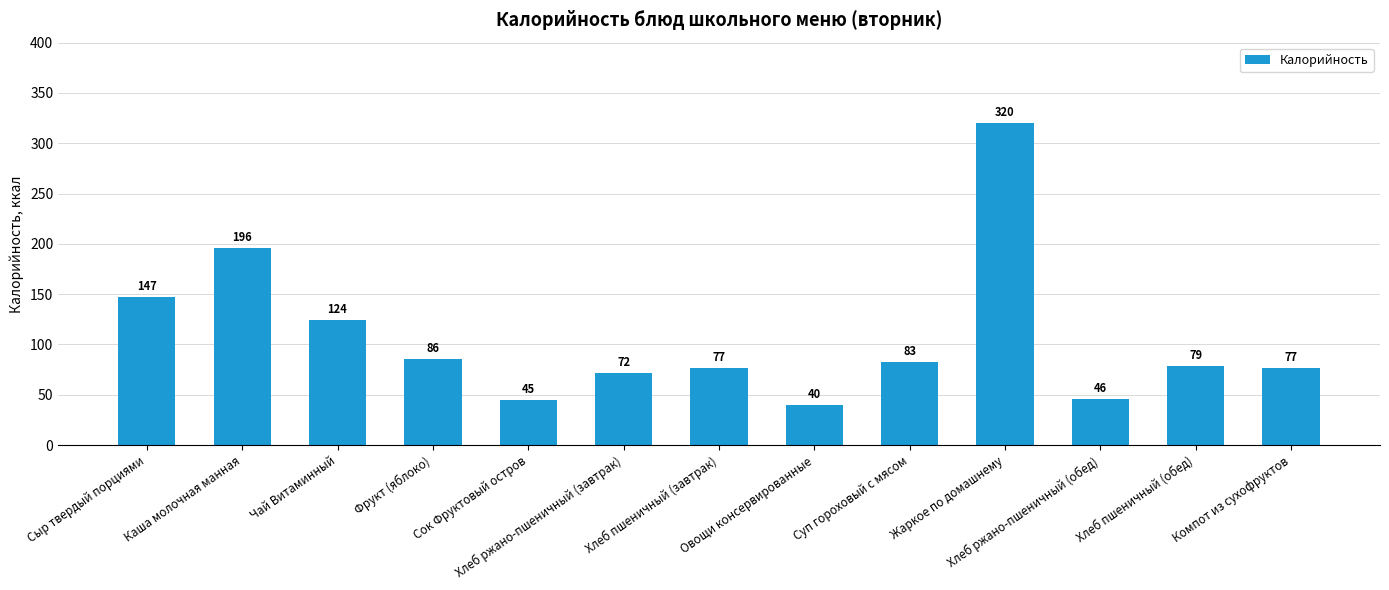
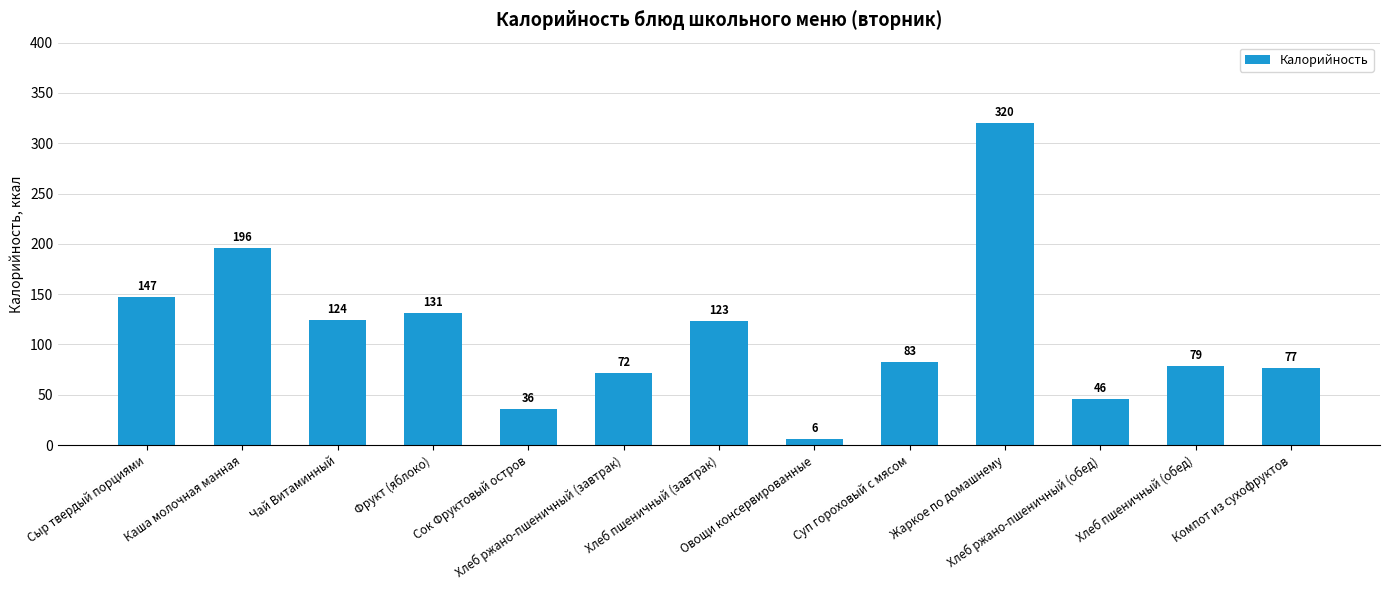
  {
    "Сыр твердый порциями": 147,
    "Каша молочная манная": 196,
    "Чай Витаминный": 124,
-   "Фрукт (яблоко)": 86,
-   "Сок Фруктовый остров": 45,
+   "Фрукт (яблоко)": 131,
+   "Сок Фруктовый остров": 36,
    "Хлеб ржано-пшеничный (завтрак)": 72,
-   "Хлеб пшеничный (завтрак)": 77,
-   "Овощи консервированные": 40,
+   "Хлеб пшеничный (завтрак)": 123,
+   "Овощи консервированные": 6,
    "Суп гороховый с мясом": 83,
    "Жаркое по домашнему": 320,
    "Хлеб ржано-пшеничный (обед)": 46,
    "Хлеб пшеничный (обед)": 79,
    "Компот из сухофруктов": 77
  }
